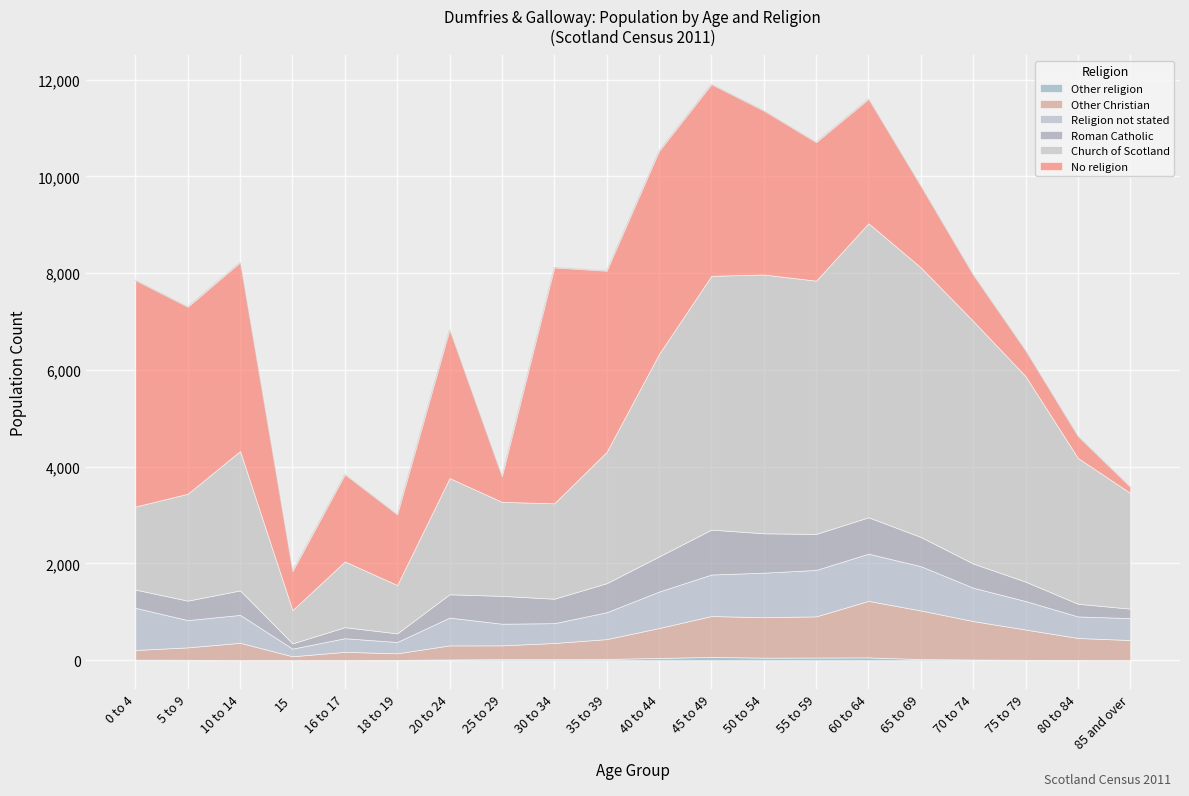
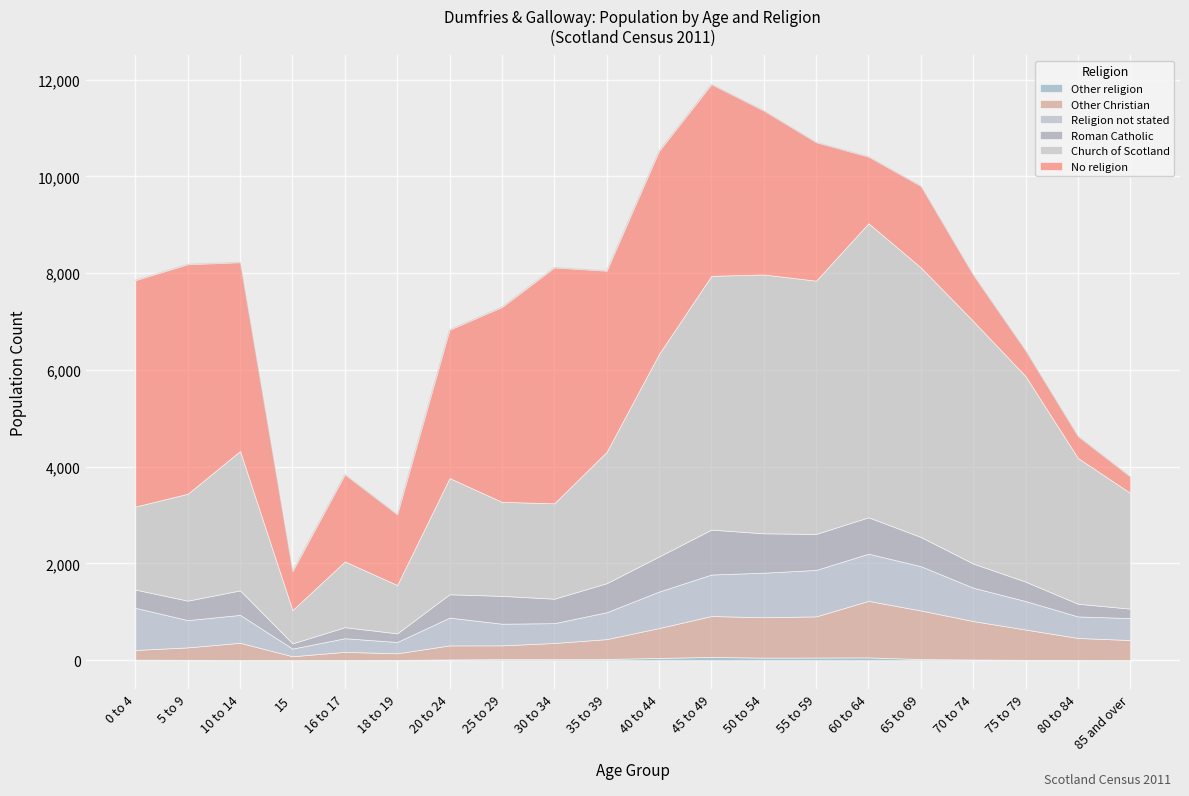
  {
    "No religion": {
      "0 to 4": "4,700",
-     "5 to 9": "3,900",
+     "5 to 9": "4,700",
      "10 to 14": "3,900",
      "15": "800",
      "16 to 17": "1,800",
      "18 to 19": "1,500",
      "20 to 24": "3,100",
-     "25 to 29": "500",
+     "25 to 29": "4,000",
      "30 to 34": "4,900",
      "35 to 39": "3,700",
      "40 to 44": "4,200",
      "45 to 49": "4,000",
      "50 to 54": "3,400",
      "55 to 59": "2,900",
-     "60 to 64": "2,600",
+     "60 to 64": "1,400",
      "65 to 69": "1,700",
      "70 to 74": "1,000",
      "75 to 79": "500",
      "80 to 84": "500",
-     "85 and over": "100"
+     "85 and over": "300"
    }
  }
